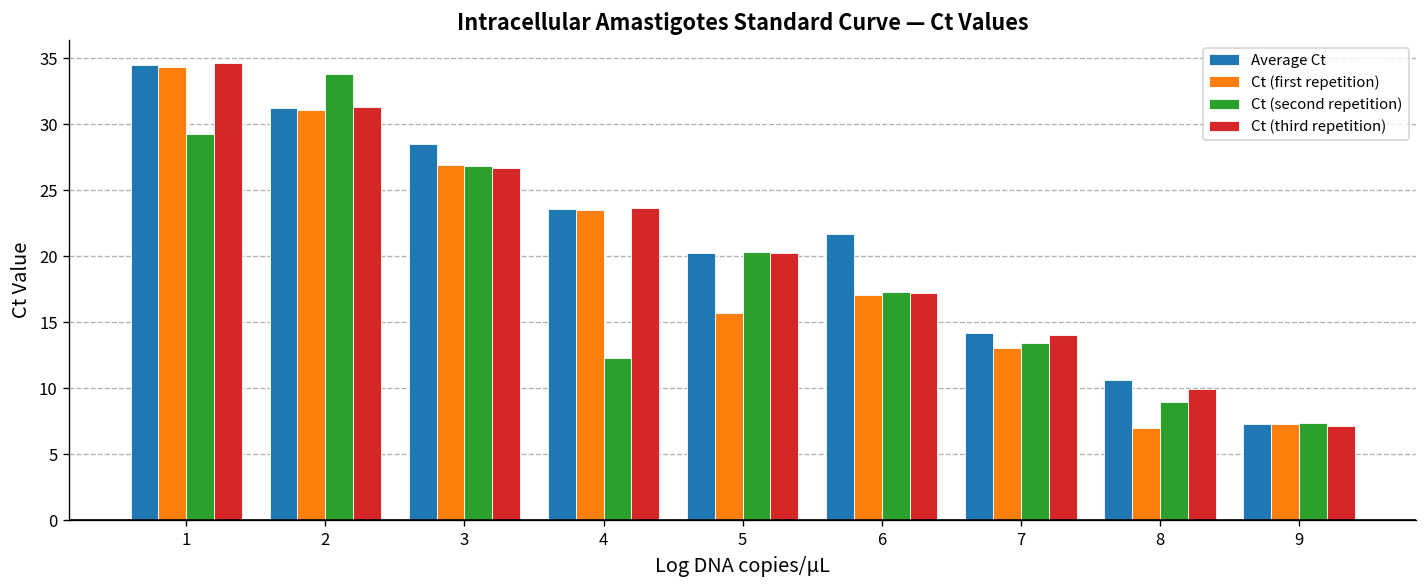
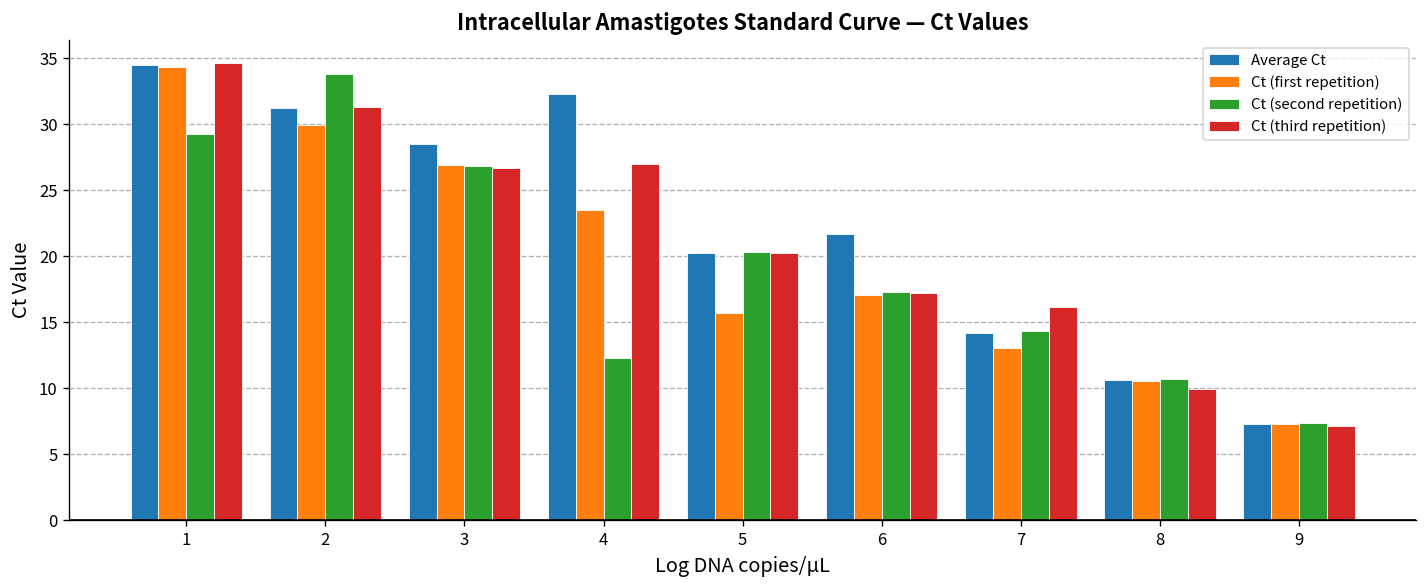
  {
    "Average Ct": {
      "1": 34.5,
      "2": 31.2,
      "3": 28.5,
-     "4": 23.6,
+     "4": 32.3,
      "5": 20.2,
      "6": 21.7,
      "7": 14.2,
      "8": 10.7,
      "9": 7.3
    },
    "Ct (first repetition)": {
      "1": 34.3,
-     "2": 31.1,
+     "2": 29.9,
      "3": 26.9,
      "4": 23.5,
      "5": 15.7,
      "6": 17.1,
      "7": 13.1,
-     "8": 7.0,
+     "8": 10.6,
      "9": 7.3
    },
    "Ct (second repetition)": {
      "1": 29.3,
      "2": 33.8,
      "3": 26.8,
      "4": 12.3,
      "5": 20.3,
      "6": 17.3,
-     "7": 13.5,
-     "8": 9.0,
+     "7": 14.3,
+     "8": 10.7,
      "9": 7.4
    },
    "Ct (third repetition)": {
      "1": 34.7,
      "2": 31.3,
      "3": 26.7,
-     "4": 23.7,
+     "4": 27.0,
      "5": 20.3,
      "6": 17.2,
-     "7": 14.1,
+     "7": 16.2,
      "8": 10.0,
      "9": 7.2
    }
  }
